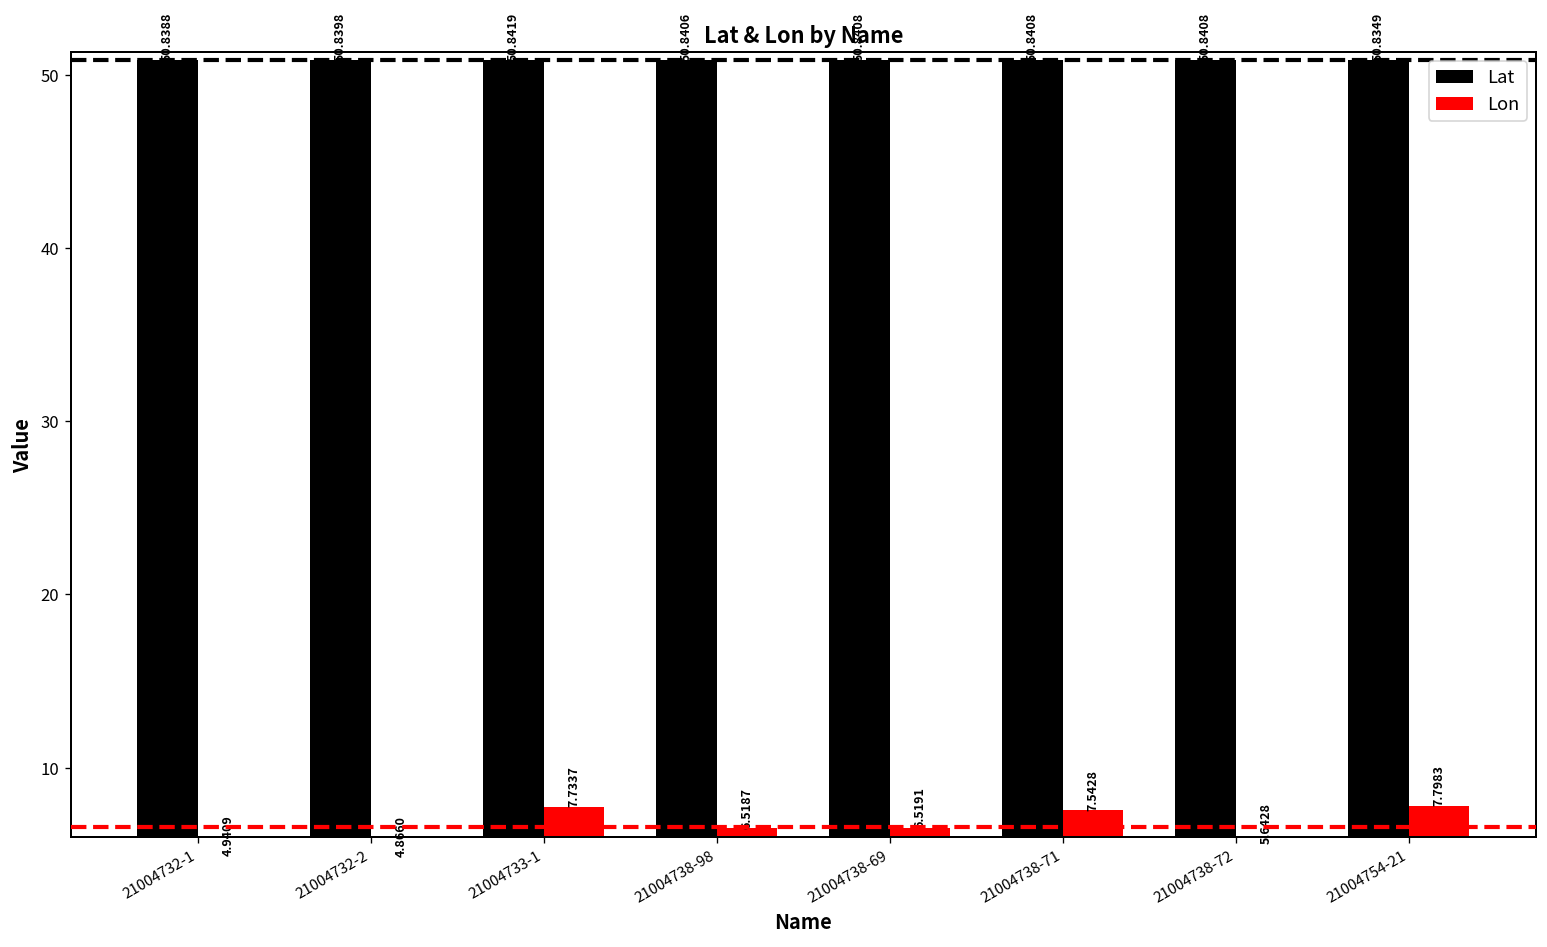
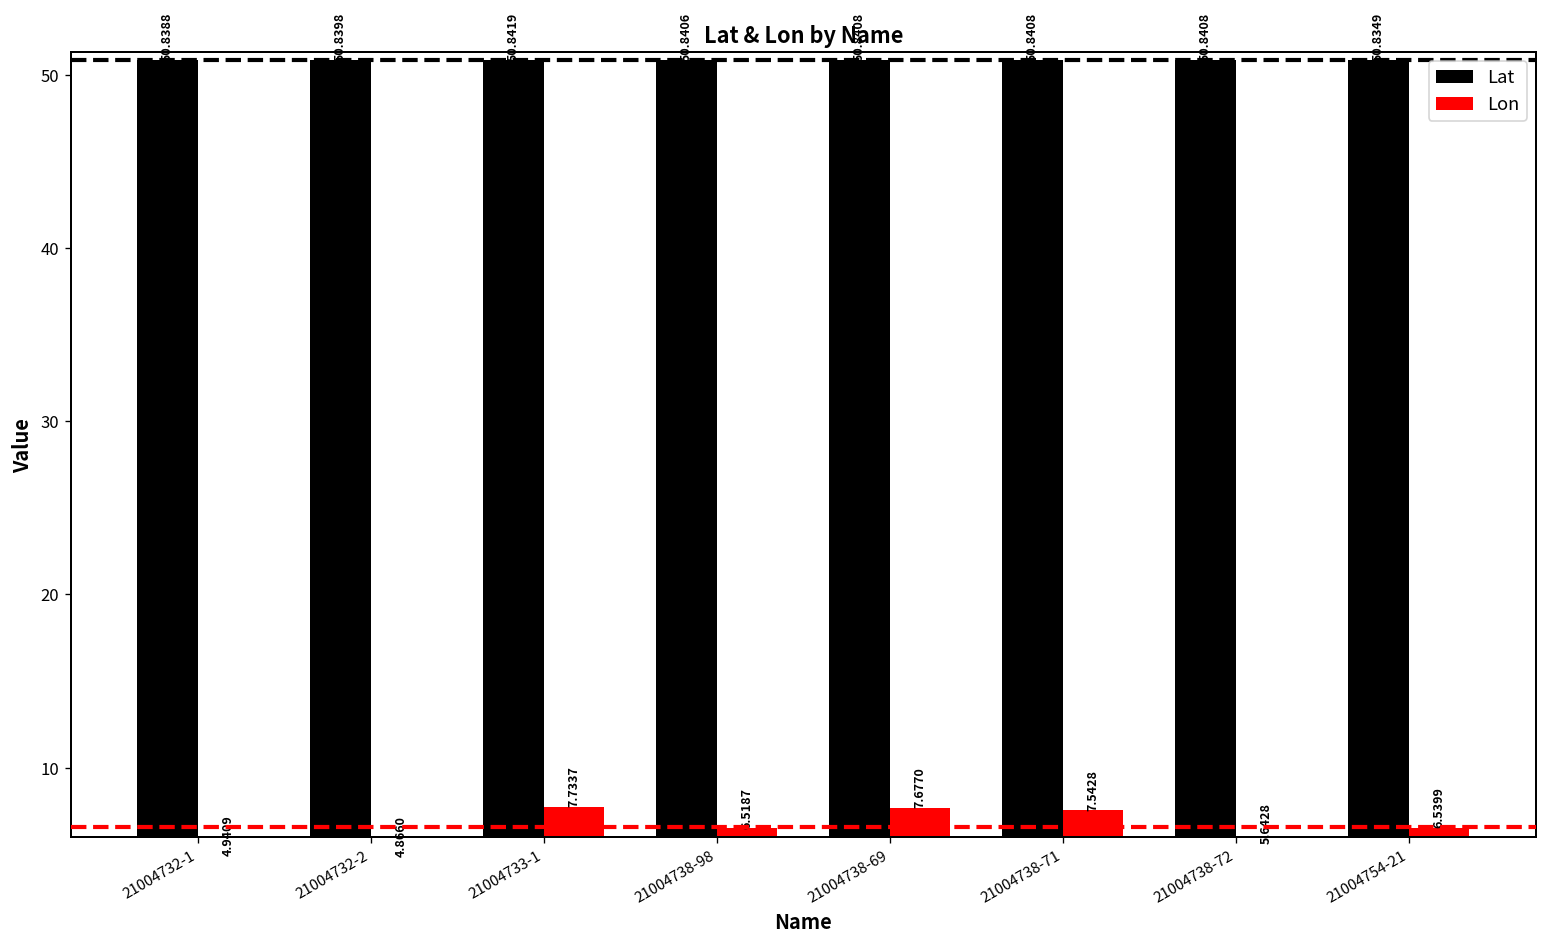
  {
    "Lat": {
      "21004732-1": 50.8388,
      "21004732-2": 50.8398,
      "21004733-1": 50.8419,
      "21004738-98": 50.8406,
      "21004738-69": 50.8408,
      "21004738-71": 50.8408,
      "21004738-72": 50.8408,
      "21004754-21": 50.8349
    },
    "Lon": {
      "21004733-1": 7.7337,
      "21004738-98": 6.5187,
-     "21004738-69": 6.5191,
+     "21004738-69": 7.6770,
      "21004738-71": 7.5428,
-     "21004754-21": 7.7983
+     "21004754-21": 6.5399
    }
  }
